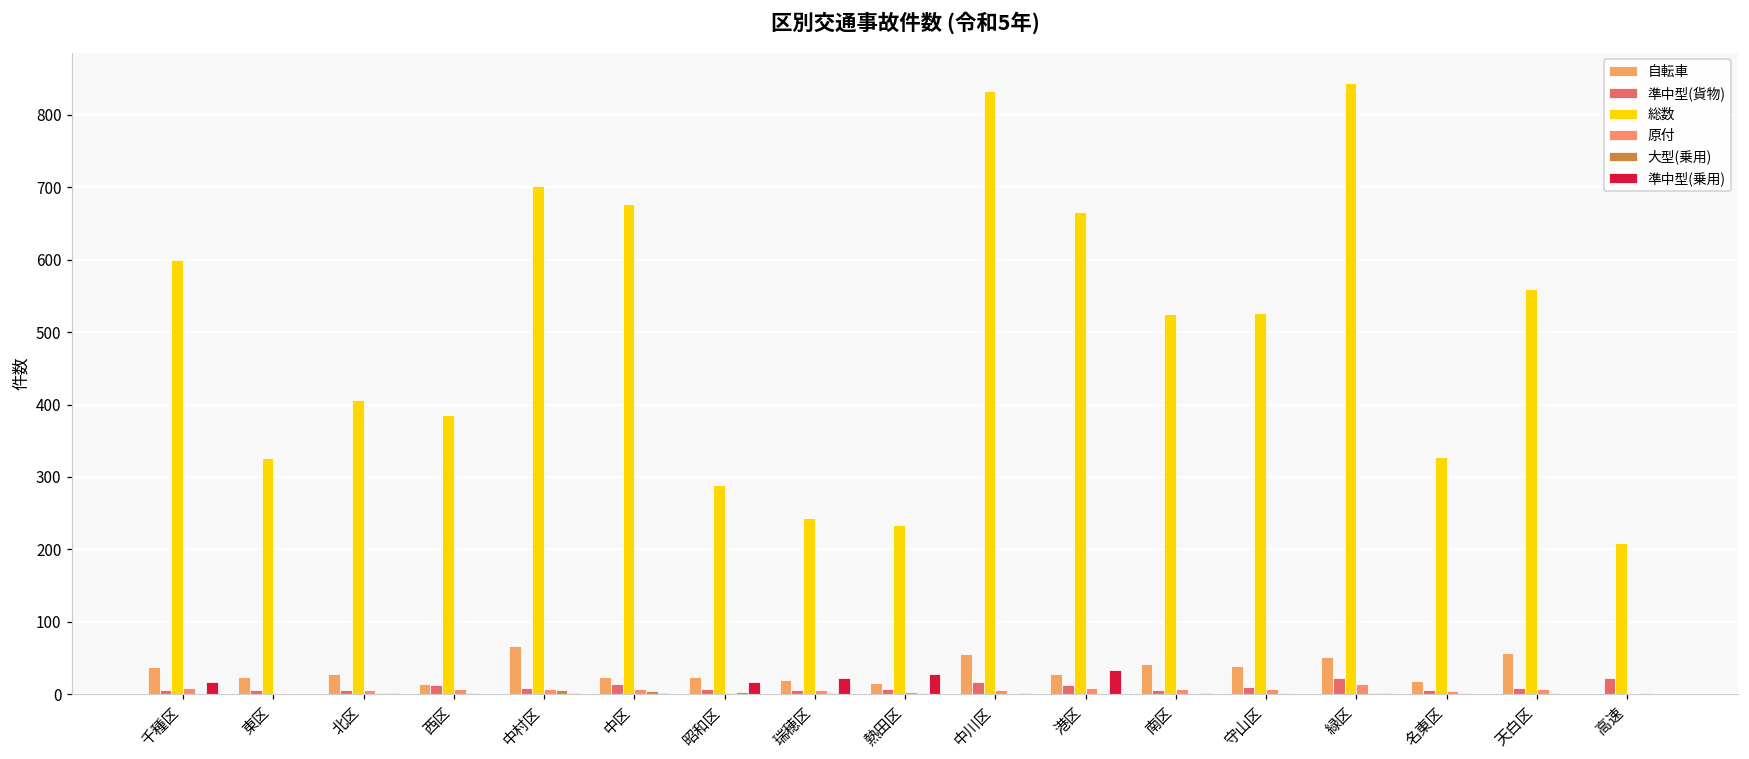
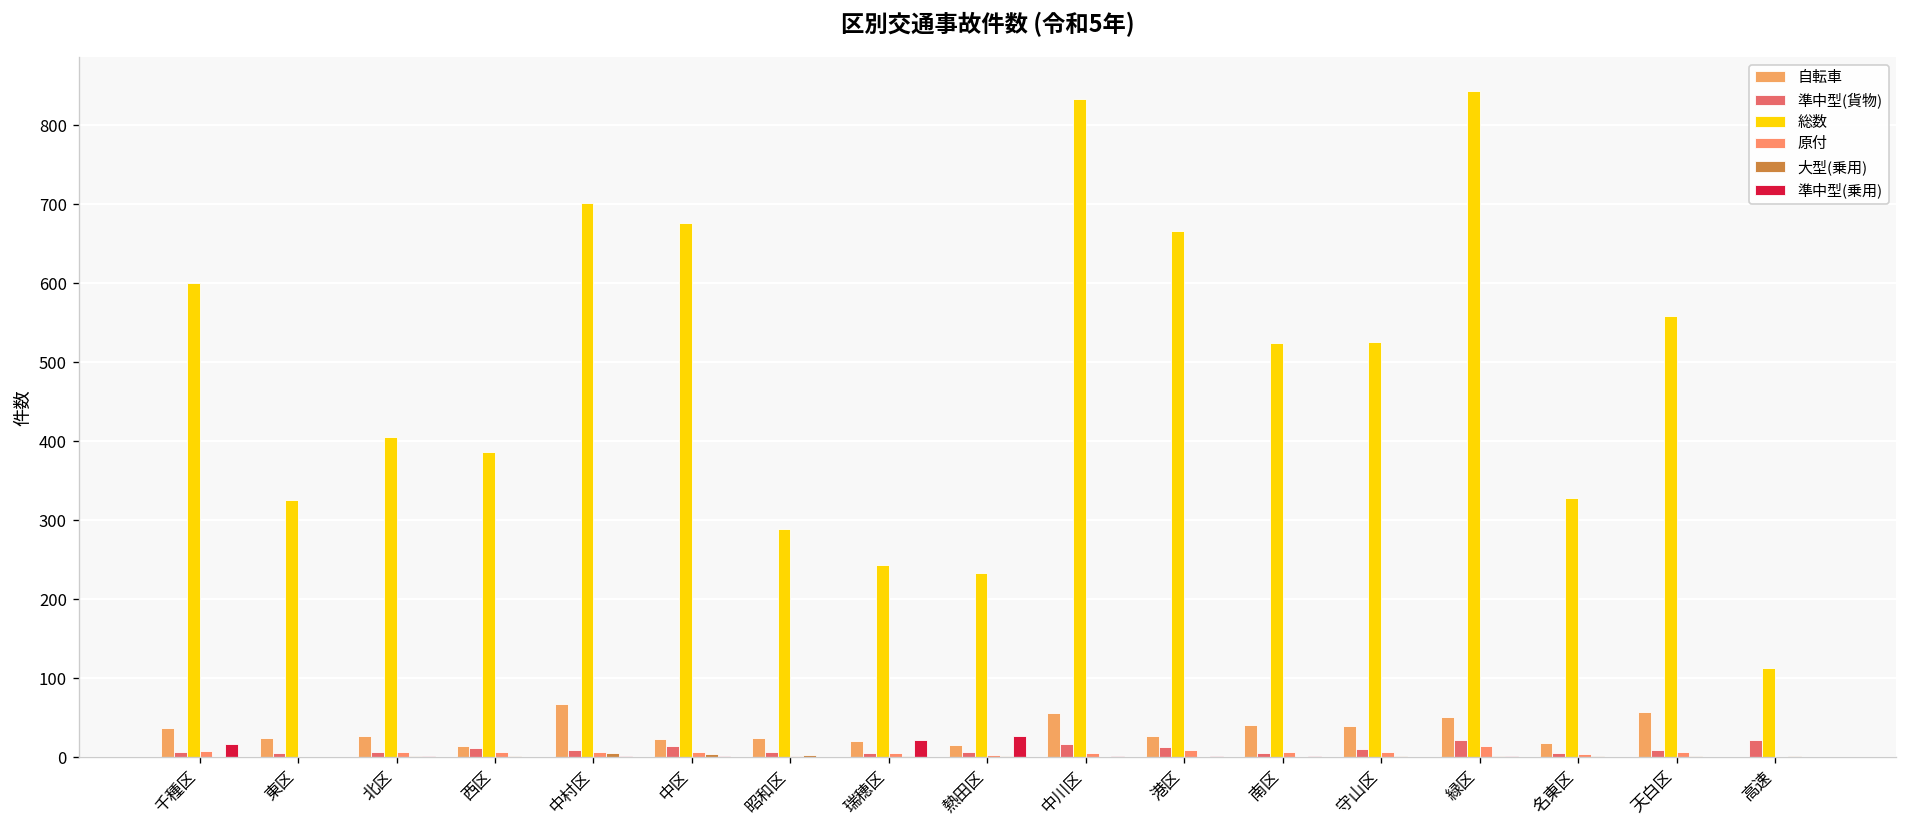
  {
    "総数": {
      "千種区": 600,
      "東区": 330,
      "北区": 410,
      "西区": 390,
      "中村区": 700,
      "中区": 680,
      "昭和区": 290,
      "瑞穂区": 240,
      "熱田区": 230,
      "中川区": 830,
      "港区": 670,
      "南区": 530,
      "守山区": 530,
      "緑区": 840,
      "名東区": 330,
      "天白区": 560,
-     "高速": 210
+     "高速": 110
    },
    "準中型(乗用)": {
      "千種区": 20,
      "東区": 0,
      "西区": 0,
-     "昭和区": 20,
+     "昭和区": 0,
      "瑞穂区": 20,
      "熱田区": 30,
-     "港区": 30,
+     "港区": 0,
      "守山区": 0,
      "名東区": 0,
      "天白区": 0,
      "高速": 0
    }
  }
